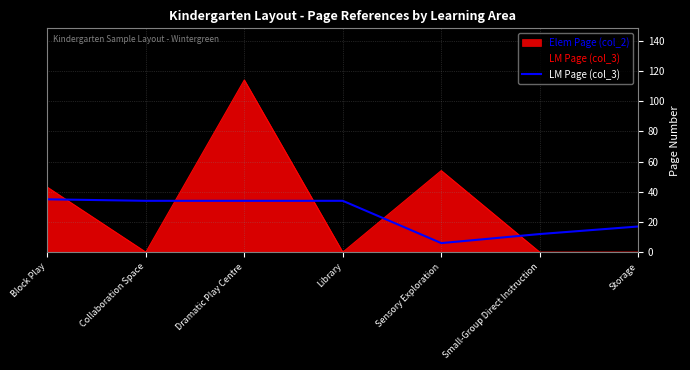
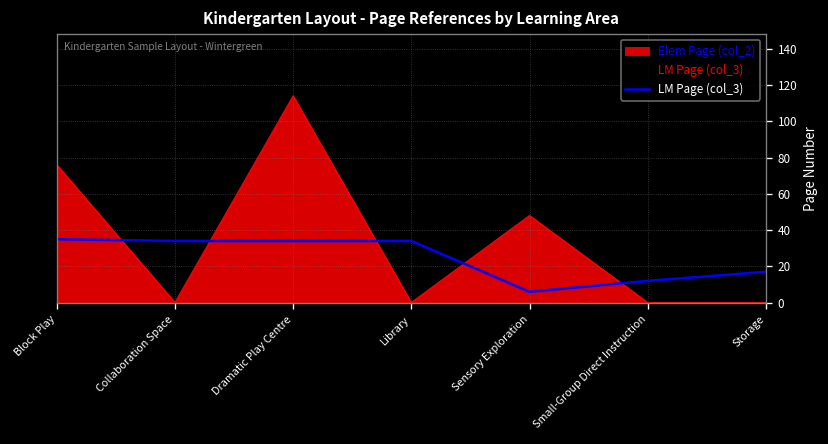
  {
    "Elem Page (col_2)": {
-     "Block Play": 43,
+     "Block Play": 76,
      "Collaboration Space": 0,
      "Dramatic Play Centre": 114,
      "Library": 0,
-     "Sensory Exploration": 54,
+     "Sensory Exploration": 48,
      "Small-Group Direct Instruction": 0,
      "Storage": 0
    }
  }
